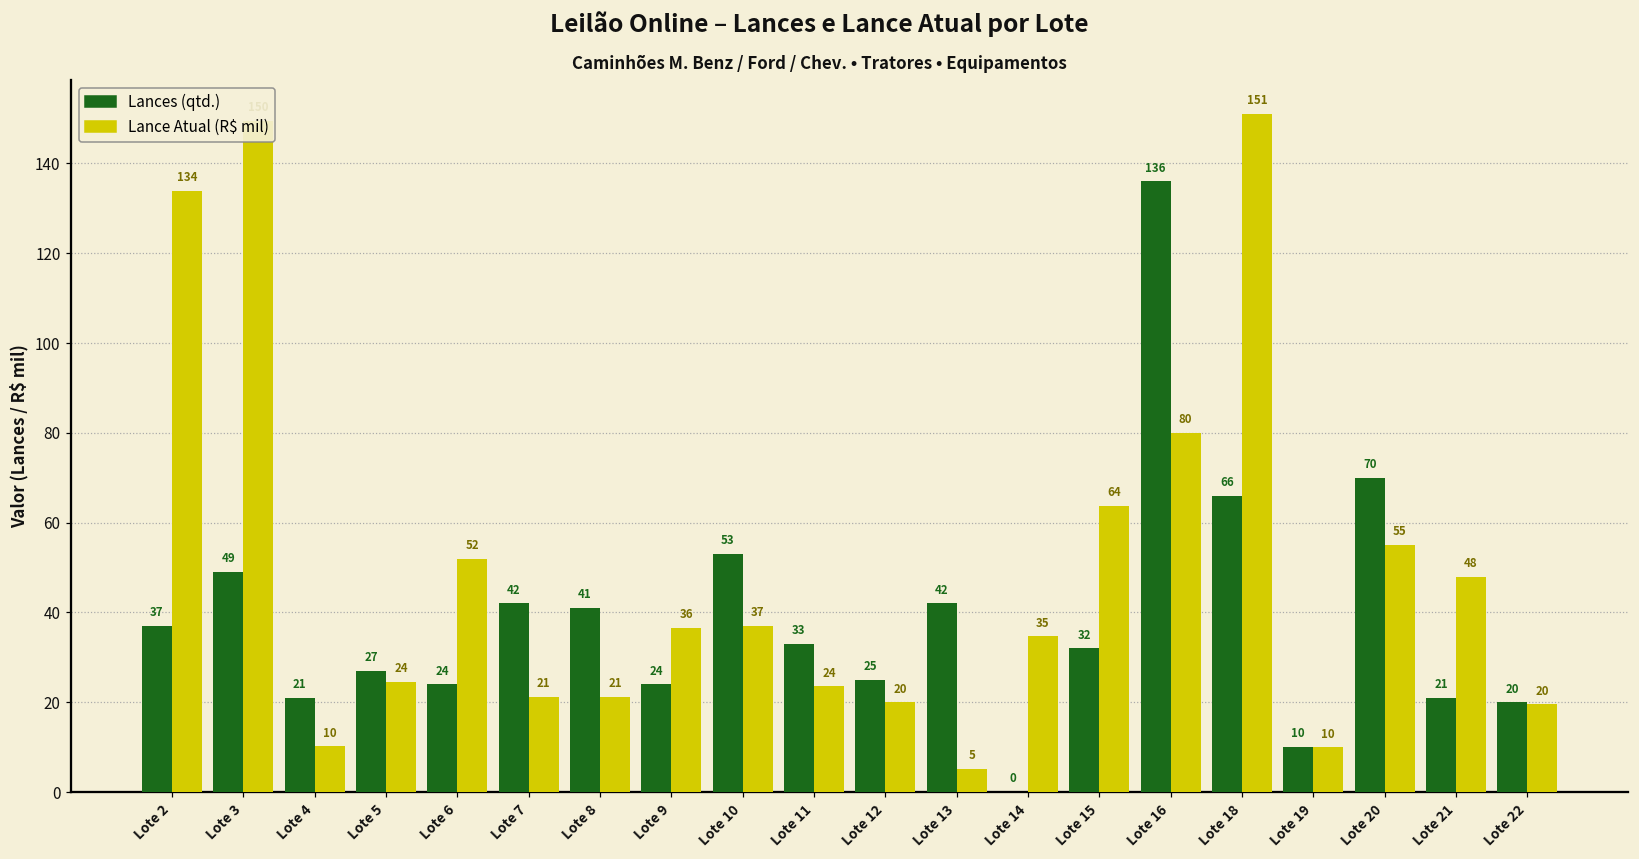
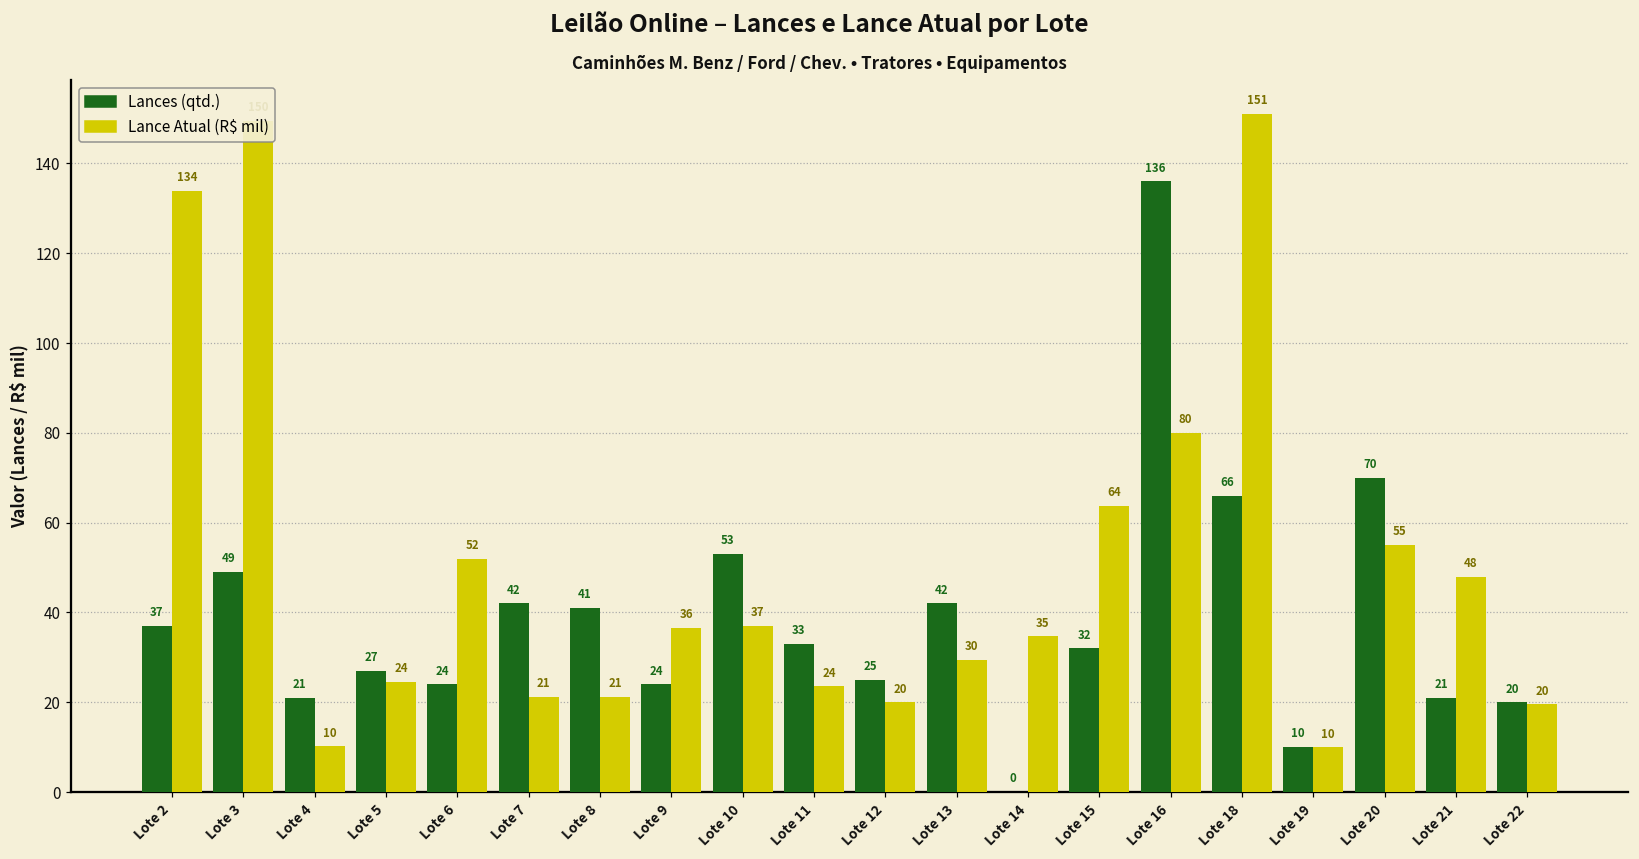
  {
    "Lance Atual (R$ mil)": {
      "Lote 2": 134,
      "Lote 4": 10,
      "Lote 5": 24,
      "Lote 6": 52,
      "Lote 7": 21,
      "Lote 8": 21,
      "Lote 9": 36,
      "Lote 10": 37,
      "Lote 11": 24,
      "Lote 12": 20,
-     "Lote 13": 5,
+     "Lote 13": 30,
      "Lote 14": 35,
      "Lote 15": 64,
      "Lote 16": 80,
      "Lote 18": 151,
      "Lote 19": 10,
      "Lote 20": 55,
      "Lote 21": 48,
      "Lote 22": 20
    }
  }
